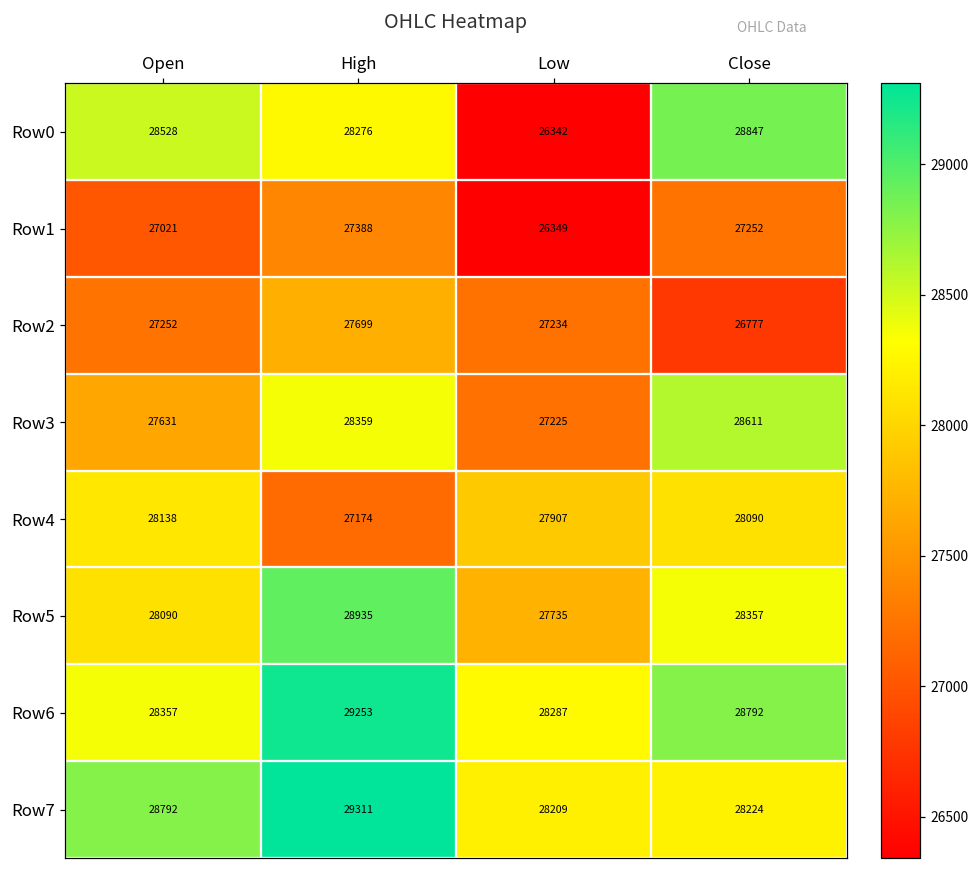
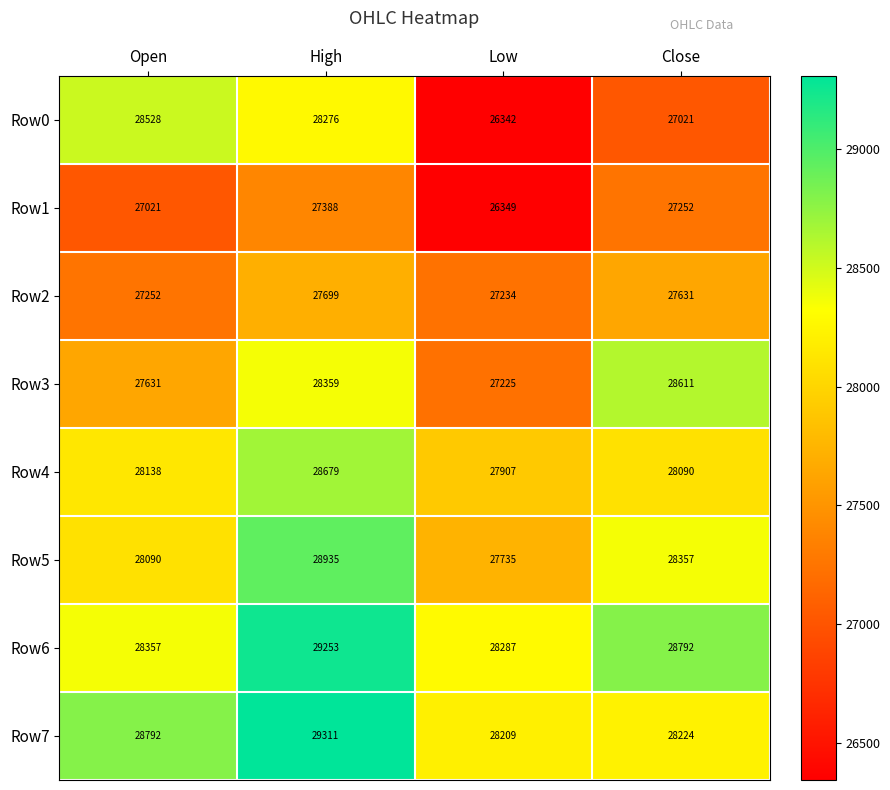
  {
    "Row0": {
      "Open": 28528,
      "High": 28276,
      "Low": 26342,
-     "Close": 28847
+     "Close": 27021
    },
    "Row1": {
      "Open": 27021,
      "High": 27388,
      "Low": 26349,
      "Close": 27252
    },
    "Row2": {
      "Open": 27252,
      "High": 27699,
      "Low": 27234,
-     "Close": 26777
+     "Close": 27631
    },
    "Row3": {
      "Open": 27631,
      "High": 28359,
      "Low": 27225,
      "Close": 28611
    },
    "Row4": {
      "Open": 28138,
-     "High": 27174,
+     "High": 28679,
      "Low": 27907,
      "Close": 28090
    },
    "Row5": {
      "Open": 28090,
      "High": 28935,
      "Low": 27735,
      "Close": 28357
    },
    "Row6": {
      "Open": 28357,
      "High": 29253,
      "Low": 28287,
      "Close": 28792
    },
    "Row7": {
      "Open": 28792,
      "High": 29311,
      "Low": 28209,
      "Close": 28224
    }
  }
